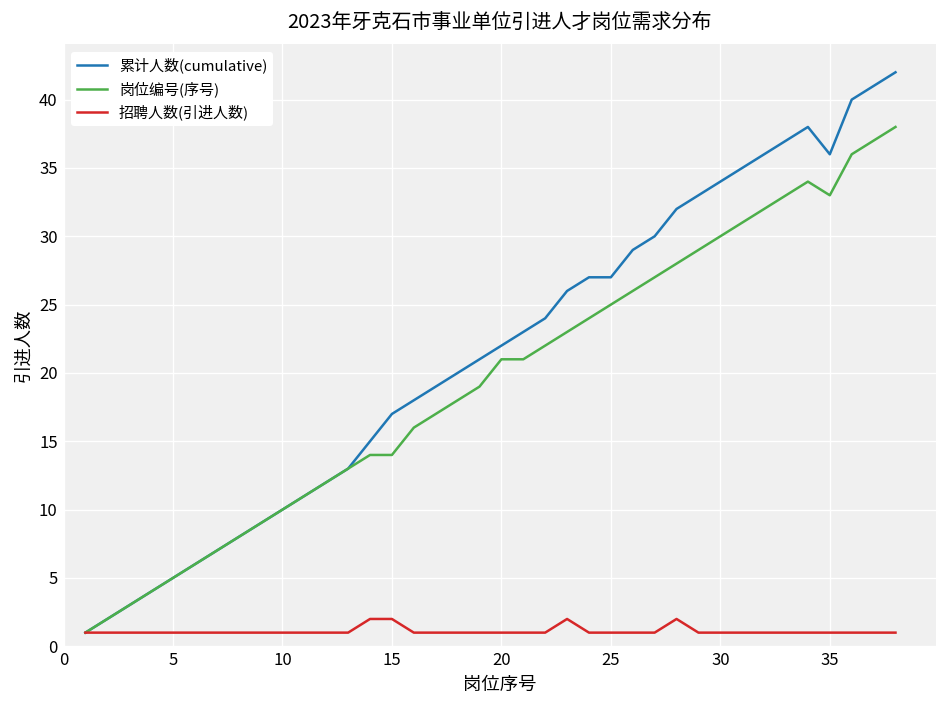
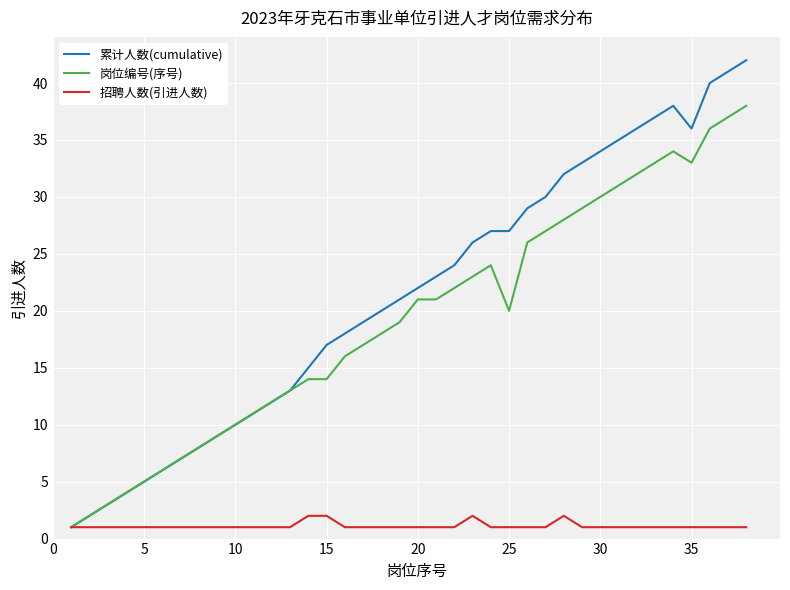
  {
    "累计人数(cumulative)": {
      "15": 17,
      "20": 22,
      "25": 27,
      "30": 34,
      "35": 36
    },
    "岗位编号(序号)": {
      "15": 14,
      "20": 21,
-     "25": 25,
+     "25": 20,
      "30": 30,
      "35": 33
    },
    "招聘人数(引进人数)": {
      "5": 1,
      "10": 1,
      "15": 2,
      "20": 1,
      "25": 1,
      "30": 1,
      "35": 1
    }
  }
